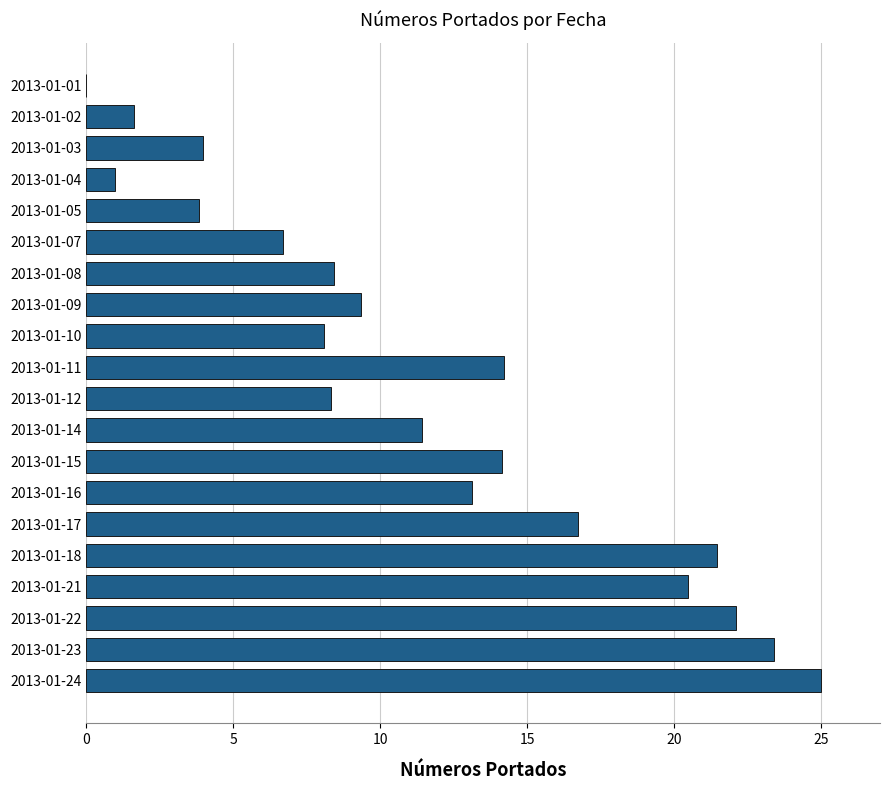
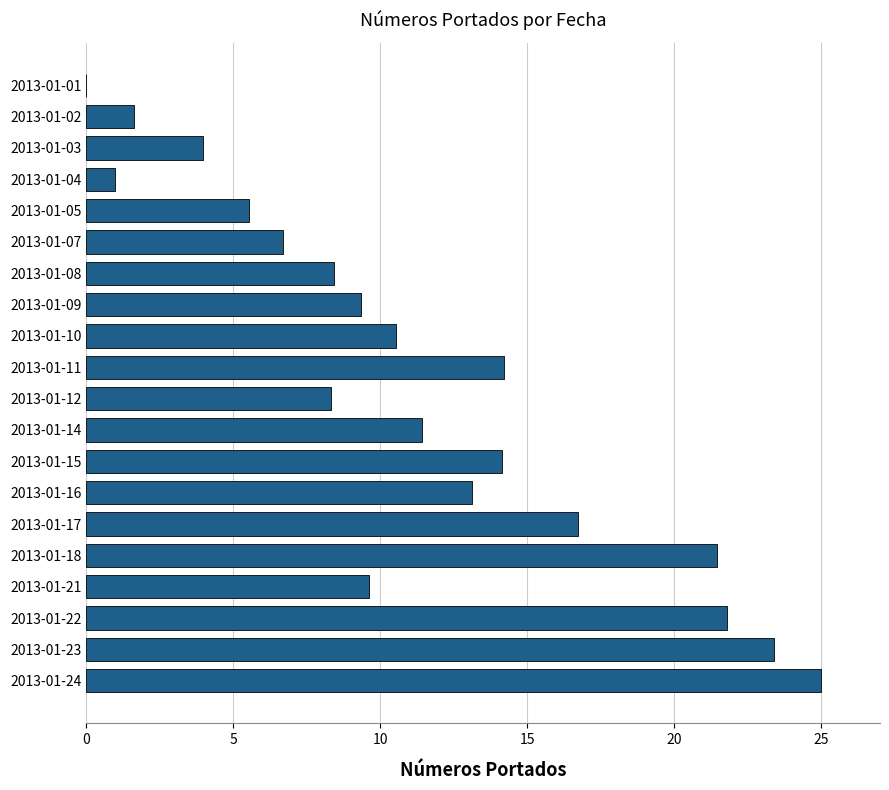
  {
    "2013-01-01": 0.0,
    "2013-01-02": 1.6,
    "2013-01-03": 4.0,
    "2013-01-04": 1.0,
-   "2013-01-05": 3.8,
+   "2013-01-05": 5.5,
    "2013-01-07": 6.7,
    "2013-01-08": 8.4,
    "2013-01-09": 9.4,
-   "2013-01-10": 8.1,
+   "2013-01-10": 10.5,
    "2013-01-11": 14.2,
    "2013-01-12": 8.3,
    "2013-01-14": 11.4,
    "2013-01-15": 14.2,
    "2013-01-16": 13.1,
    "2013-01-17": 16.7,
    "2013-01-18": 21.4,
-   "2013-01-21": 20.5,
-   "2013-01-22": 22.1,
+   "2013-01-21": 9.6,
+   "2013-01-22": 21.8,
    "2013-01-23": 23.4,
    "2013-01-24": 25.0
  }
